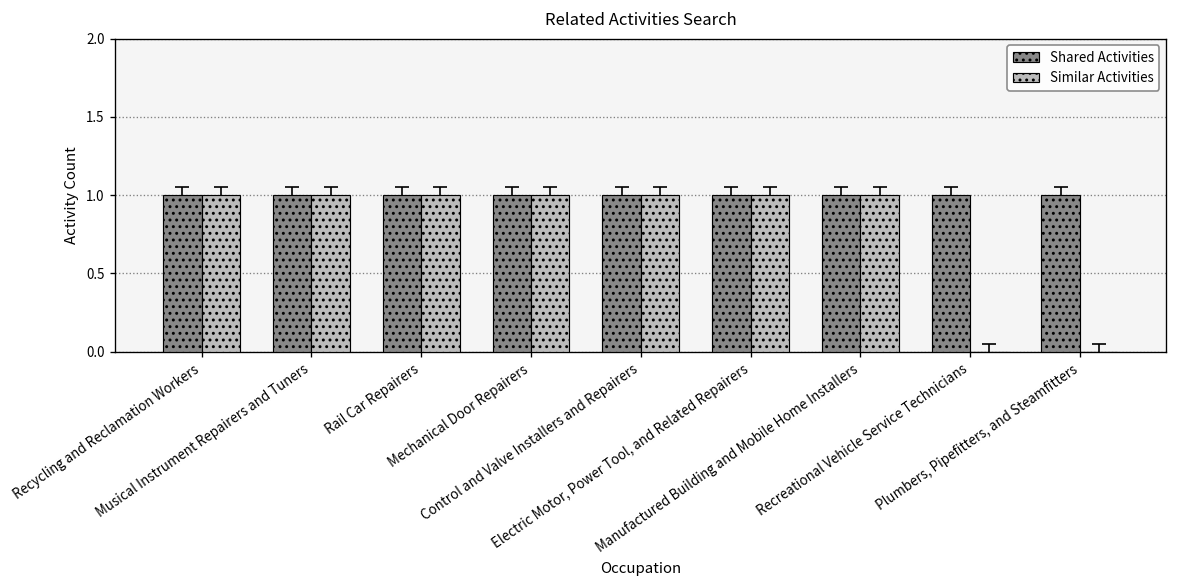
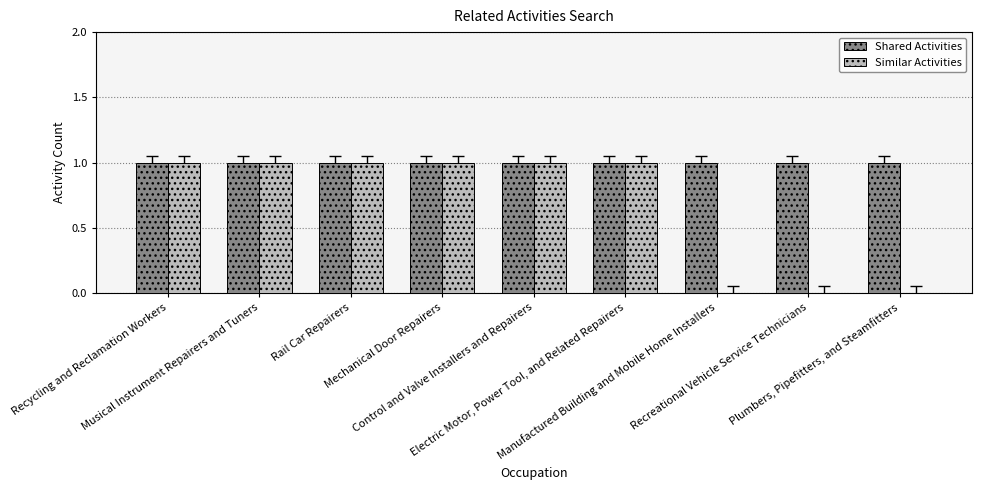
  {
    "Shared Activities": {
      "Recycling and Reclamation Workers": 1,
      "Musical Instrument Repairers and Tuners": 1,
      "Rail Car Repairers": 1,
      "Mechanical Door Repairers": 1,
      "Control and Valve Installers and Repairers": 1,
      "Electric Motor, Power Tool, and Related Repairers": 1,
      "Manufactured Building and Mobile Home Installers": 1,
      "Recreational Vehicle Service Technicians": 1,
      "Plumbers, Pipefitters, and Steamfitters": 1
    },
    "Similar Activities": {
      "Recycling and Reclamation Workers": 1,
      "Musical Instrument Repairers and Tuners": 1,
      "Rail Car Repairers": 1,
      "Mechanical Door Repairers": 1,
      "Control and Valve Installers and Repairers": 1,
      "Electric Motor, Power Tool, and Related Repairers": 1,
-     "Manufactured Building and Mobile Home Installers": 1,
+     "Manufactured Building and Mobile Home Installers": 0,
      "Recreational Vehicle Service Technicians": 0,
      "Plumbers, Pipefitters, and Steamfitters": 0
    }
  }
